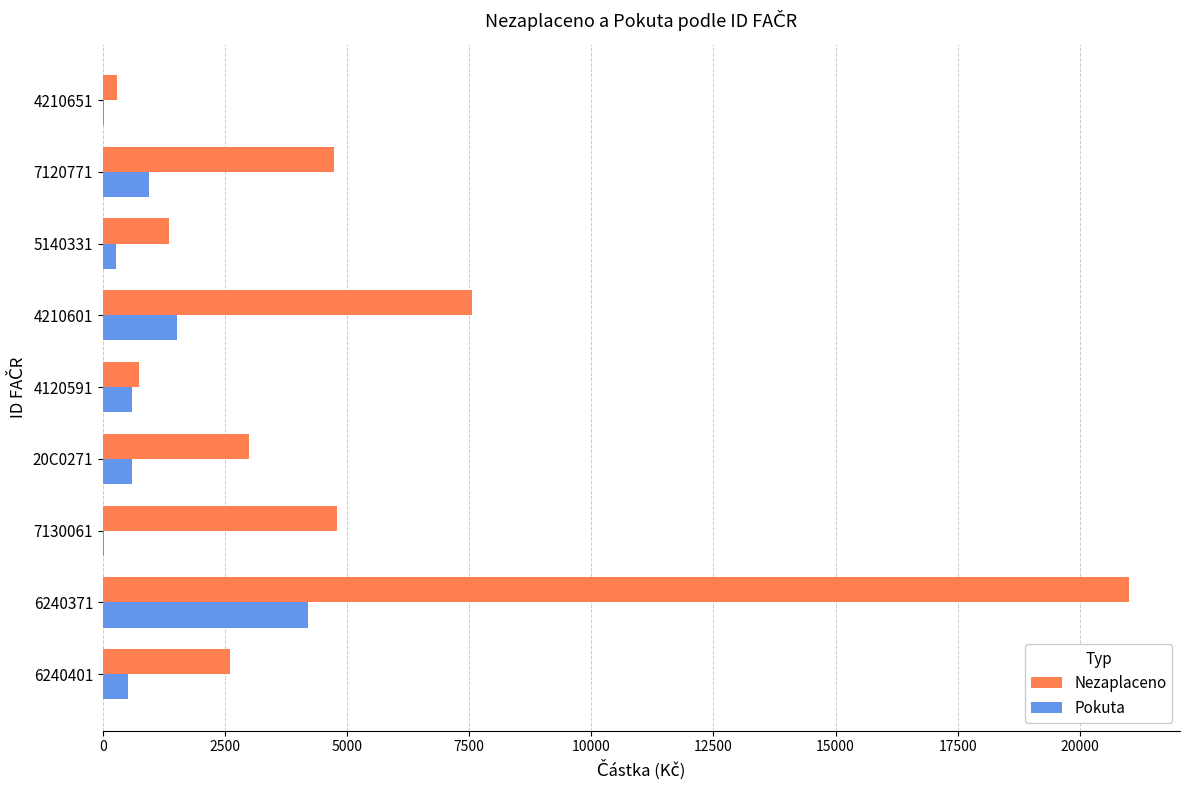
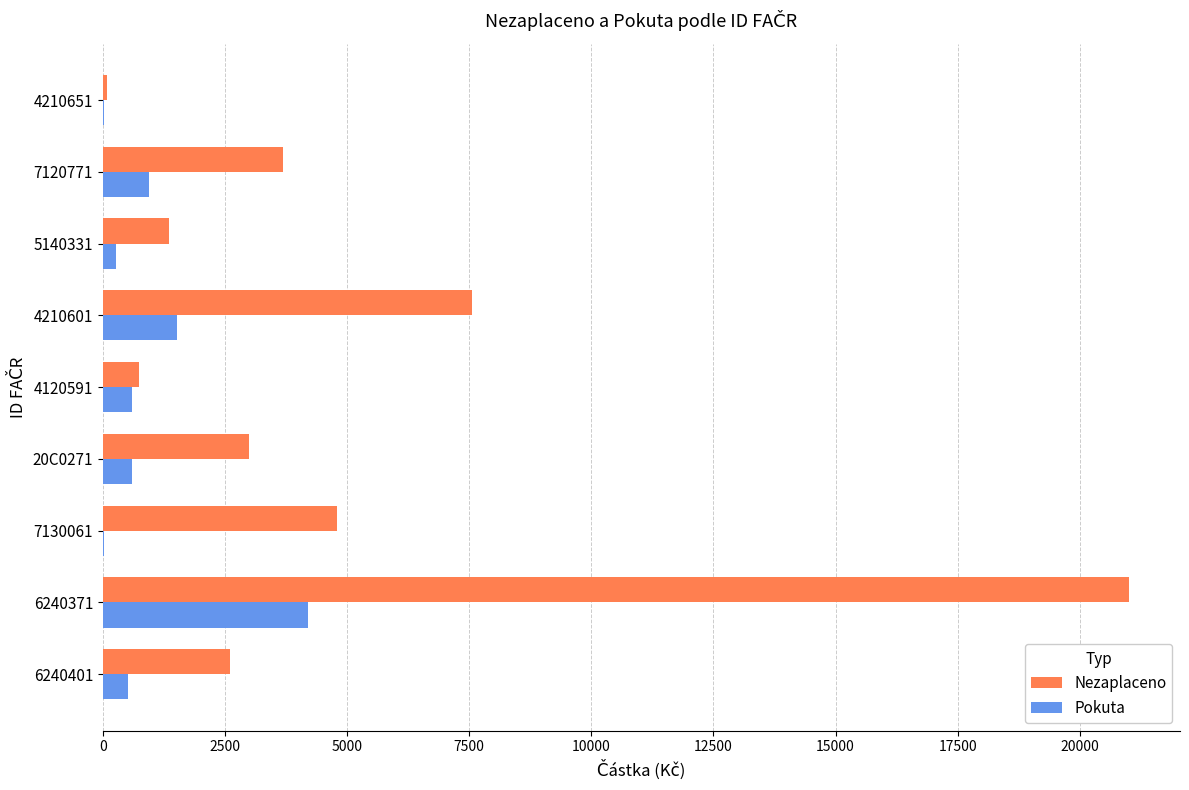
  {
    "Nezaplaceno": {
-     "4210651": 300,
-     "7120771": 4700,
+     "4210651": 100,
+     "7120771": 3700,
      "5140331": 1400,
      "4210601": 7600,
      "4120591": 800,
      "20C0271": 3000,
      "7130061": 4800,
      "6240371": 21000,
      "6240401": 2600
    },
    "Pokuta": {
      "7120771": 900,
      "5140331": 300,
      "4210601": 1500,
      "4120591": 600,
      "20C0271": 600,
      "6240371": 4200,
      "6240401": 500
    }
  }
